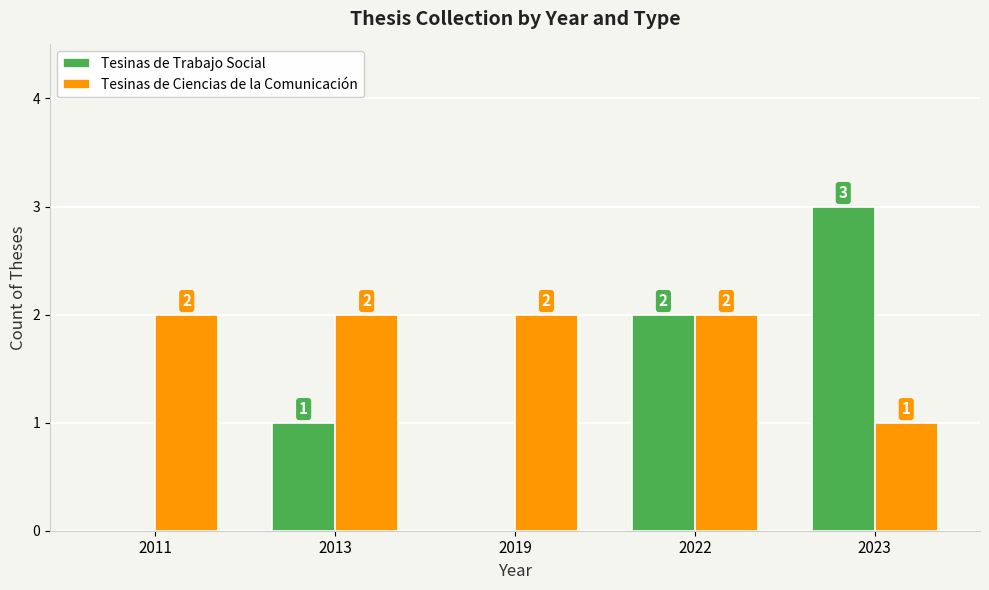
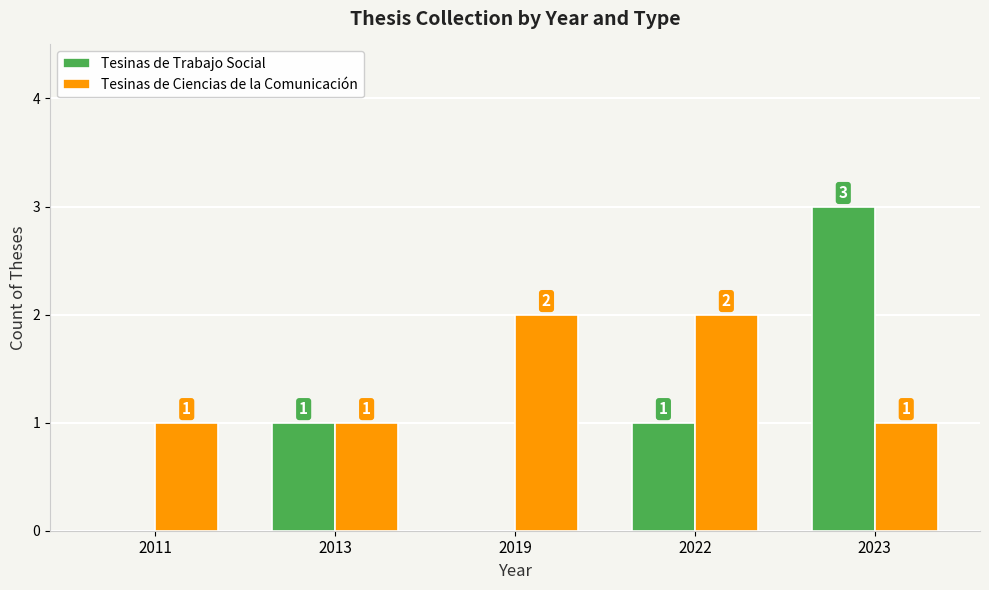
  {
    "Tesinas de Trabajo Social": {
-     "2022": 2
+     "2022": 1
    },
    "Tesinas de Ciencias de la Comunicación": {
-     "2011": 2,
-     "2013": 2
+     "2011": 1,
+     "2013": 1
    }
  }
